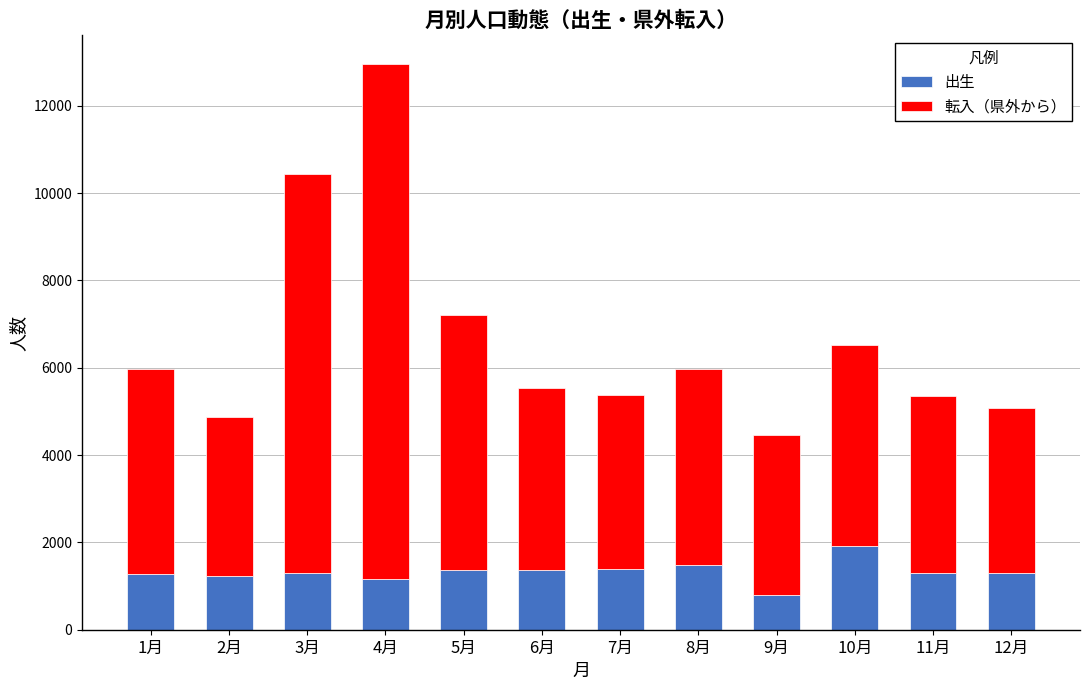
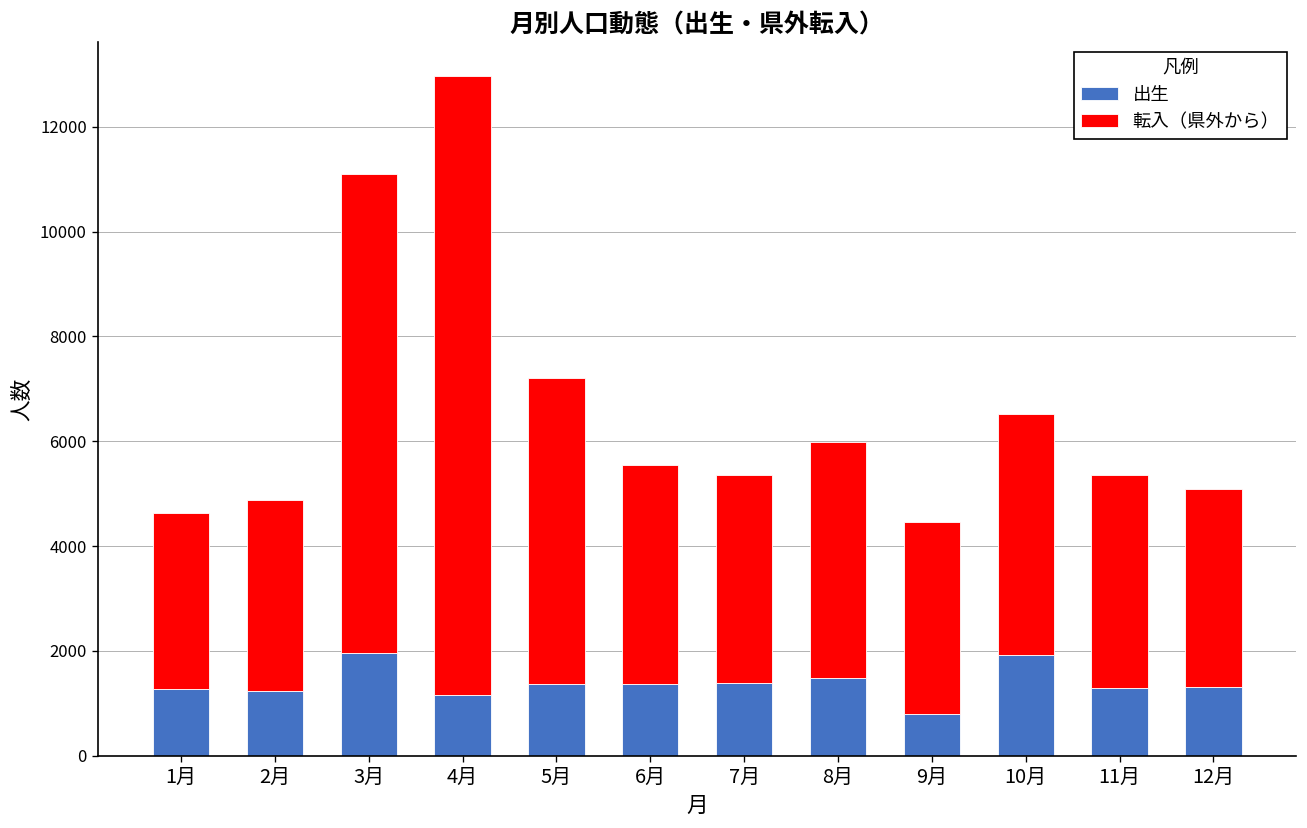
  {
    "出生": {
      "1月": 1300,
      "2月": 1200,
-     "3月": 1300,
+     "3月": 2000,
      "4月": 1200,
      "5月": 1400,
      "6月": 1400,
      "7月": 1400,
      "8月": 1500,
      "9月": 800,
      "10月": 1900,
      "11月": 1300,
      "12月": 1300
    },
    "転入（県外から）": {
-     "1月": 4700,
+     "1月": 3400,
      "2月": 3600,
      "3月": 9100,
      "4月": 11800,
      "5月": 5800,
      "6月": 4200,
      "7月": 4000,
      "8月": 4500,
      "9月": 3700,
      "10月": 4600,
      "11月": 4100,
      "12月": 3800
    }
  }
